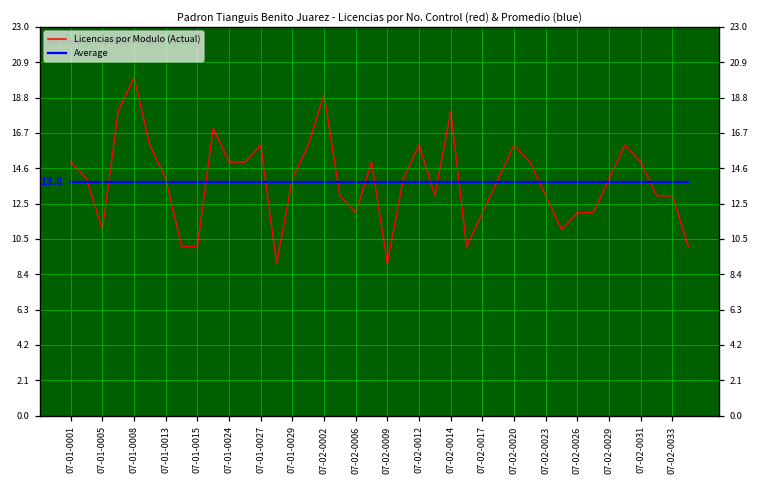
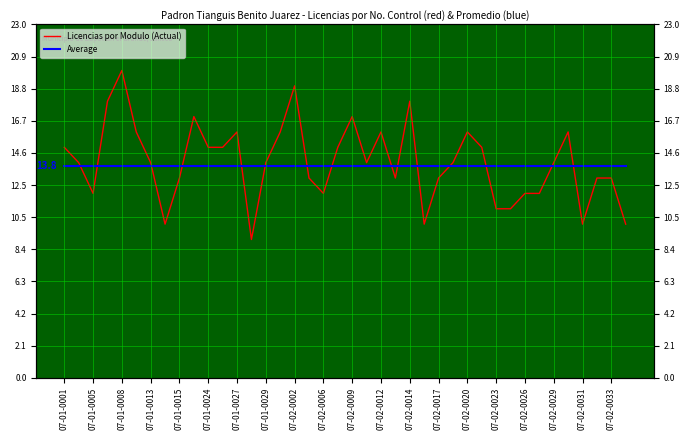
  {
    "Licencias por Modulo (Actual)": {
      "07-01-0001": 15,
-     "07-01-0005": 11,
+     "07-01-0005": 12,
      "07-01-0008": 20,
      "07-01-0013": 14,
-     "07-01-0015": 10,
+     "07-01-0015": 13,
      "07-01-0024": 15,
      "07-01-0027": 16,
      "07-01-0029": 14,
      "07-02-0002": 19,
      "07-02-0006": 12,
-     "07-02-0009": 9,
+     "07-02-0009": 17,
      "07-02-0012": 16,
      "07-02-0014": 18,
-     "07-02-0017": 12,
+     "07-02-0017": 13,
      "07-02-0020": 16,
-     "07-02-0023": 13,
+     "07-02-0023": 11,
      "07-02-0026": 12,
      "07-02-0029": 14,
-     "07-02-0031": 15,
+     "07-02-0031": 10,
      "07-02-0033": 13
    },
    "Average": {
      "07-01-0001": 13.8
    }
  }
